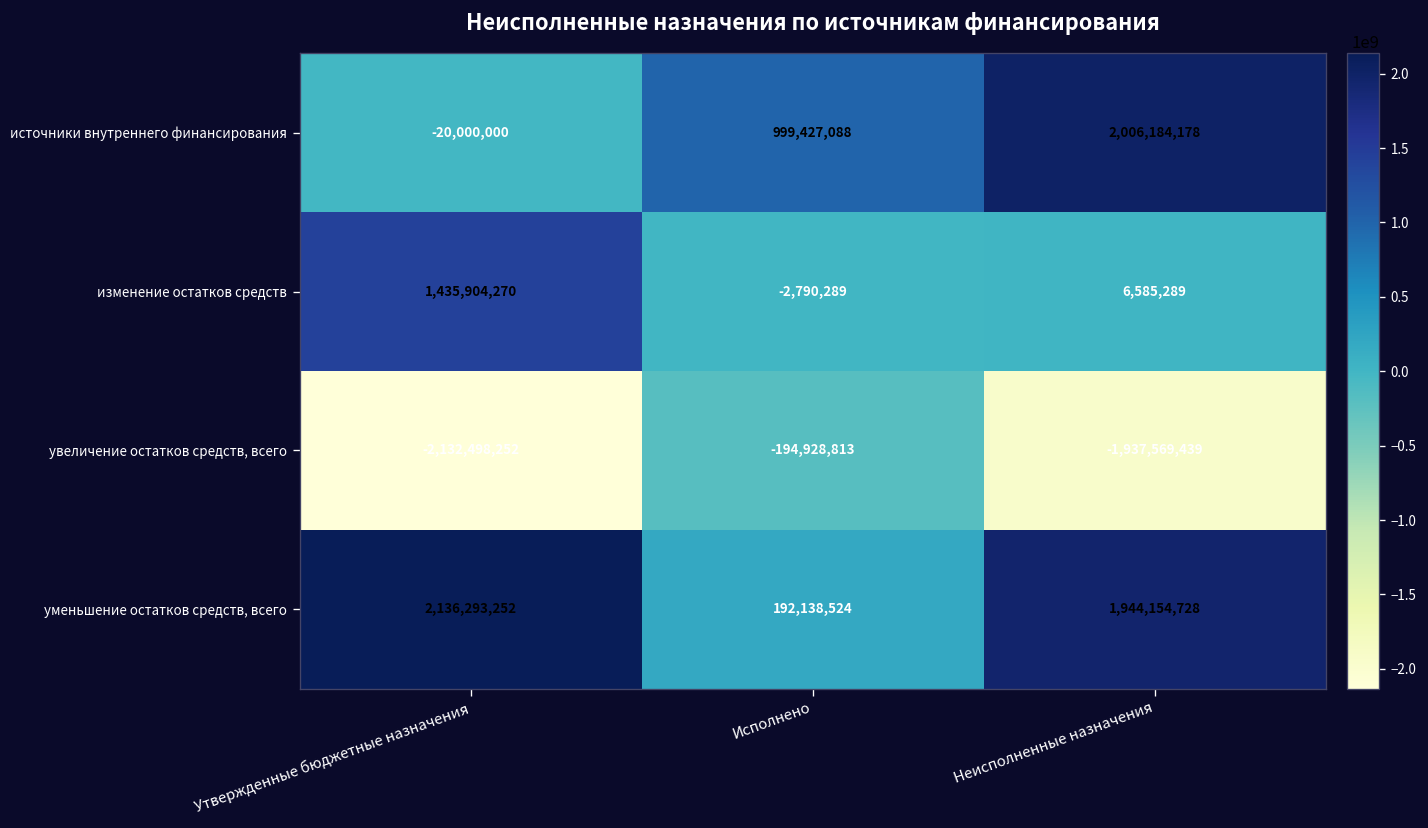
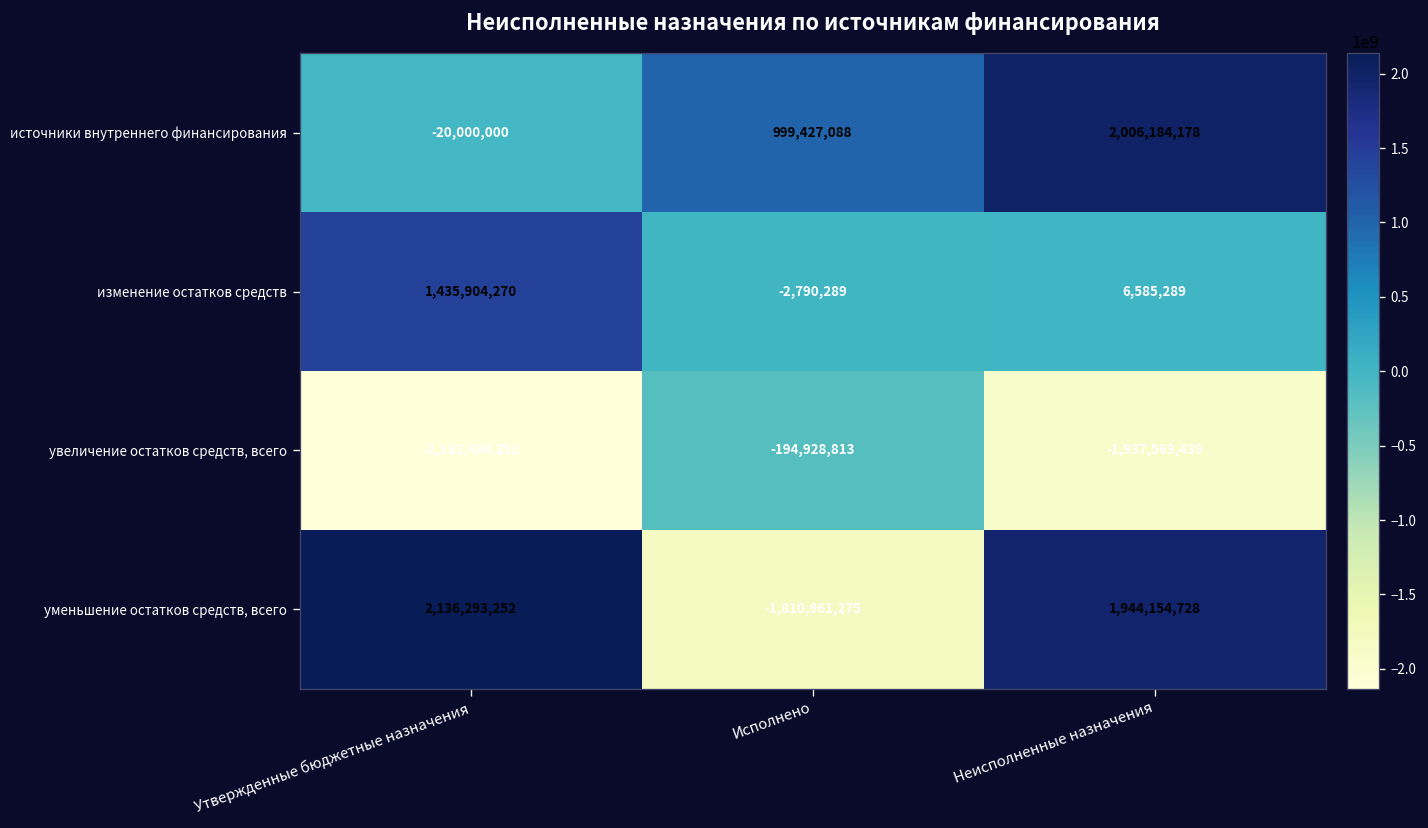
  {
    "источники внутреннего финансирования": {
      "Утвержденные бюджетные назначения": "-20,000,000",
      "Исполнено": "999,427,088",
      "Неисполненные назначения": "2,006,184,178"
    },
    "изменение остатков средств": {
      "Утвержденные бюджетные назначения": "1,435,904,270",
      "Исполнено": "-2,790,289",
      "Неисполненные назначения": "6,585,289"
    },
    "увеличение остатков средств, всего": {
      "Исполнено": "-194,928,813",
      "Неисполненные назначения": "-1,937,569,439"
    },
    "уменьшение остатков средств, всего": {
      "Утвержденные бюджетные назначения": "2,136,293,252",
-     "Исполнено": "192,138,524",
+     "Исполнено": "-1,810,961,275",
      "Неисполненные назначения": "1,944,154,728"
    }
  }
